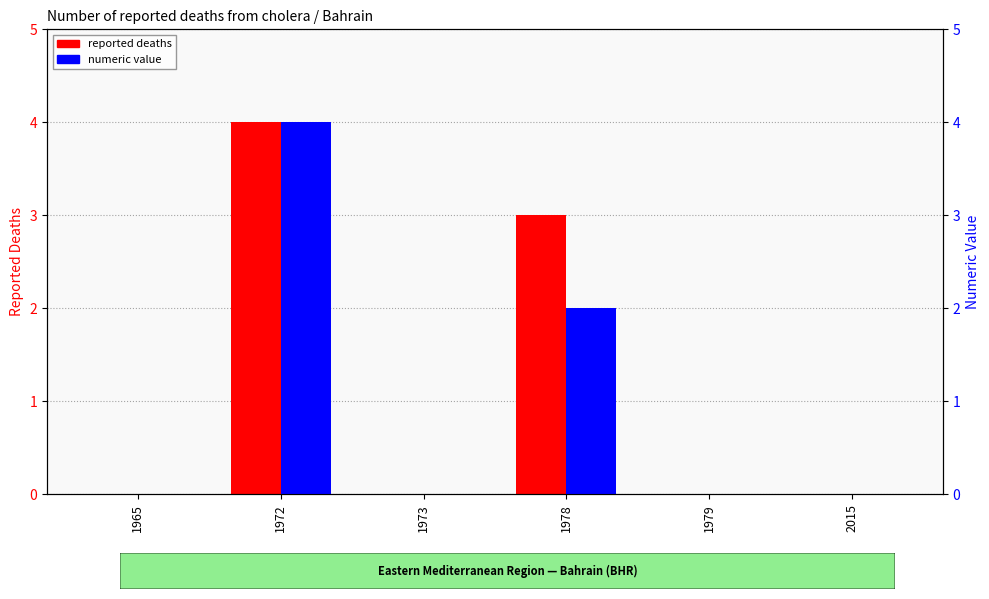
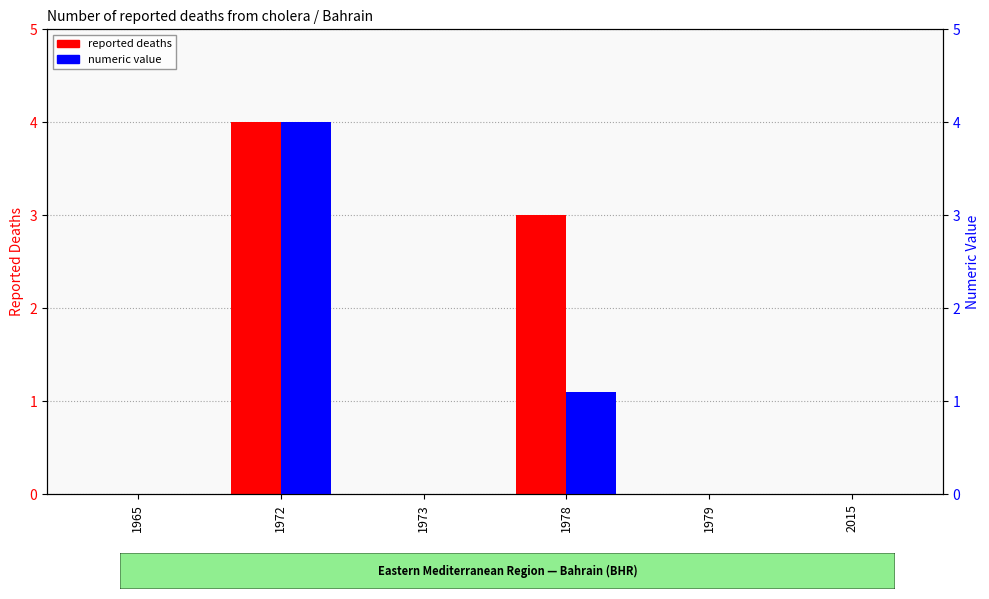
  {
    "reported deaths": {
      "1965": 0.0,
      "1972": 4.0,
      "1973": 0.0,
      "1978": 3.0,
      "1979": 0.0,
      "2015": 0.0
    },
    "numeric value": {
      "1965": 0.0,
      "1972": 4.0,
      "1973": 0.0,
-     "1978": 2.0,
+     "1978": 1.1,
      "1979": 0.0,
      "2015": 0.0
    }
  }
